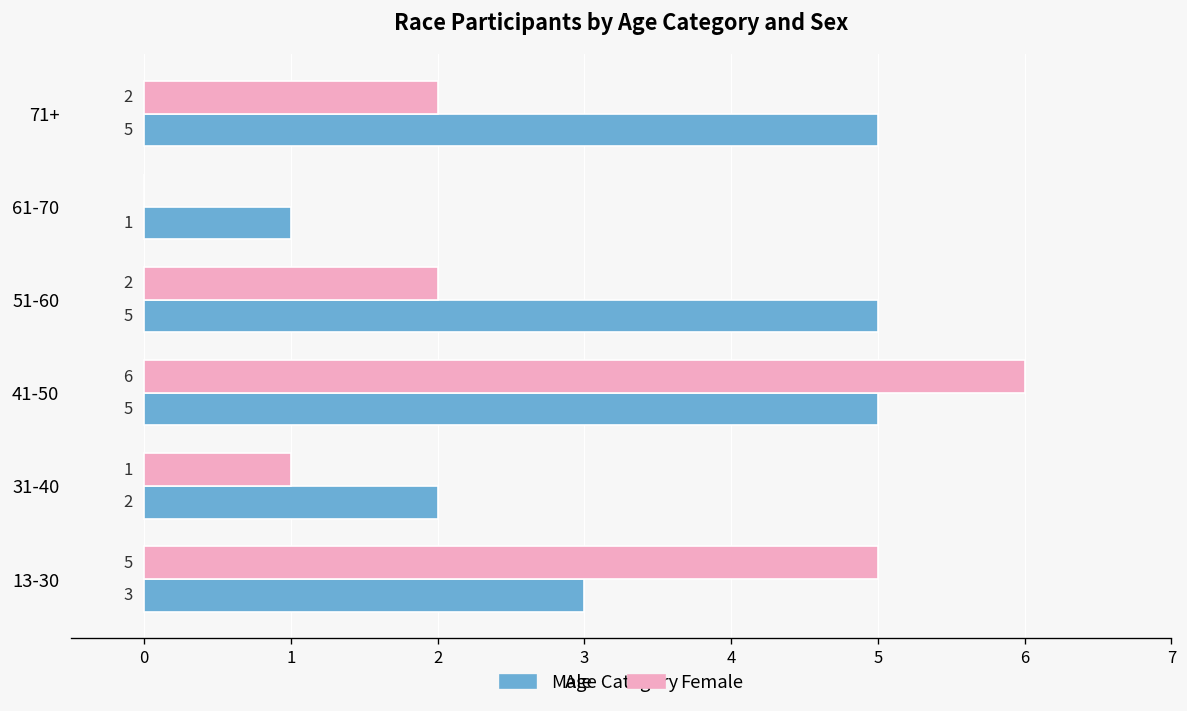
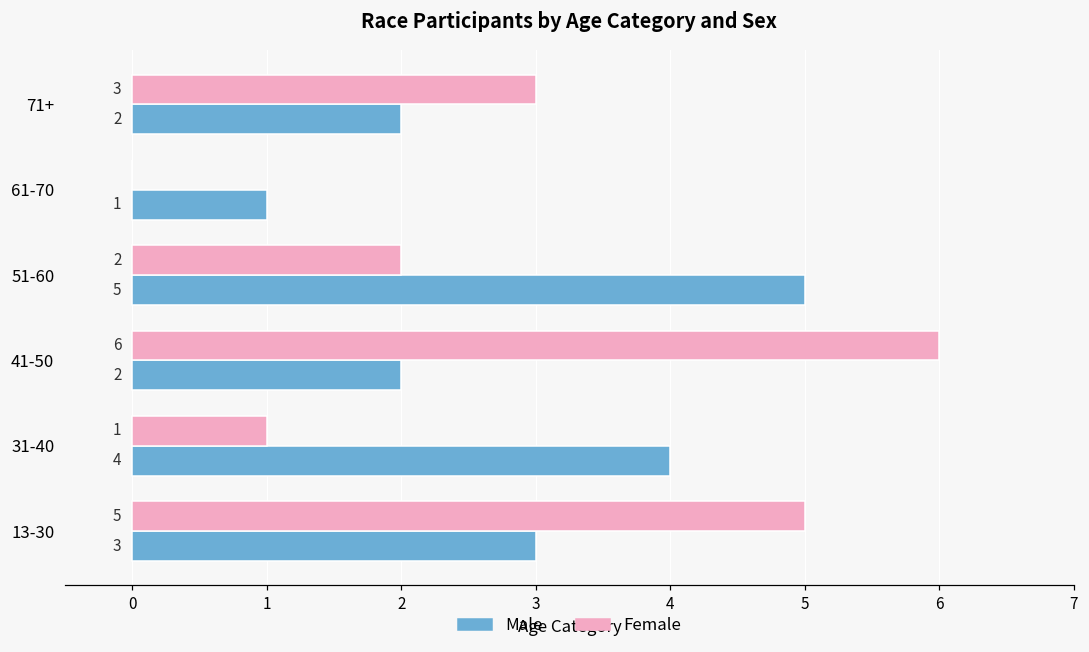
  {
    "Male": {
-     "71+": 5,
-     "41-50": 5,
-     "31-40": 2
+     "71+": 2,
+     "41-50": 2,
+     "31-40": 4
    },
    "Female": {
-     "71+": 2
+     "71+": 3
    }
  }
